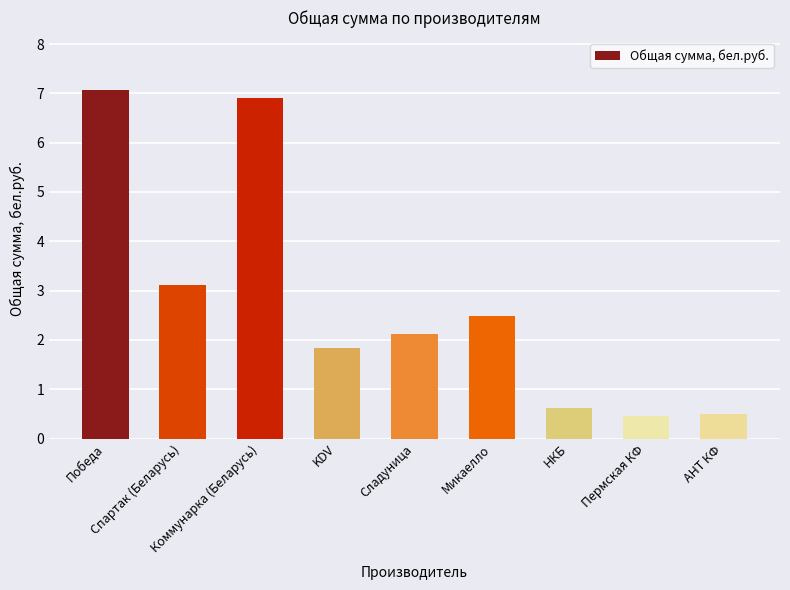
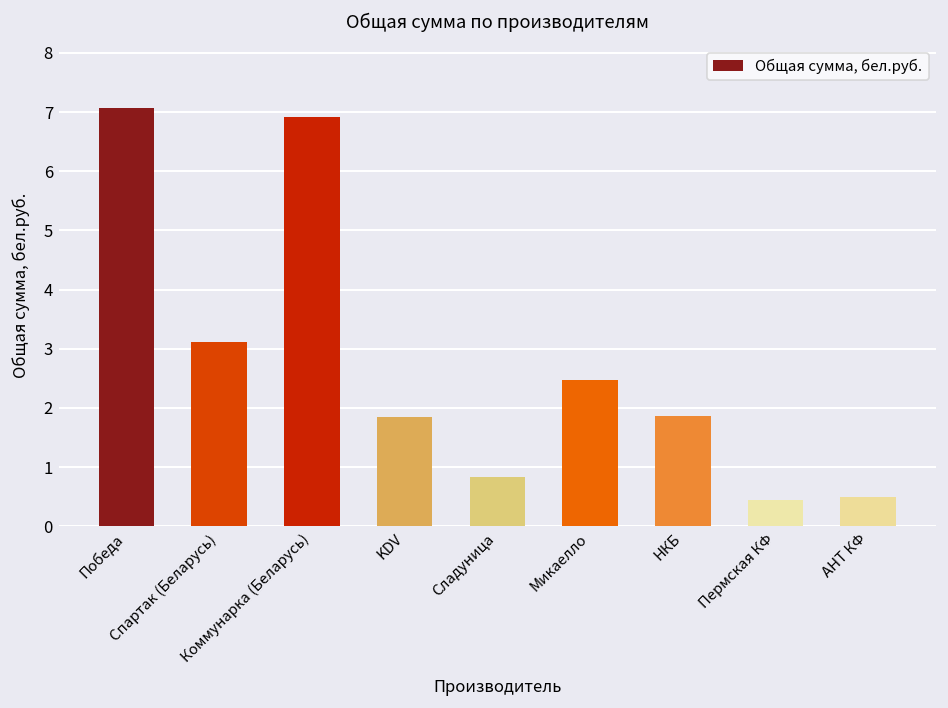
  {
    "Победа": 7.1,
    "Спартак (Беларусь)": 3.1,
    "Коммунарка (Беларусь)": 6.9,
    "KDV": 1.8,
-   "Сладуница": 2.1,
+   "Сладуница": 0.8,
    "Микаелло": 2.5,
-   "НКБ": 0.6,
+   "НКБ": 1.9,
    "Пермская КФ": 0.5,
    "АНТ КФ": 0.5
  }
